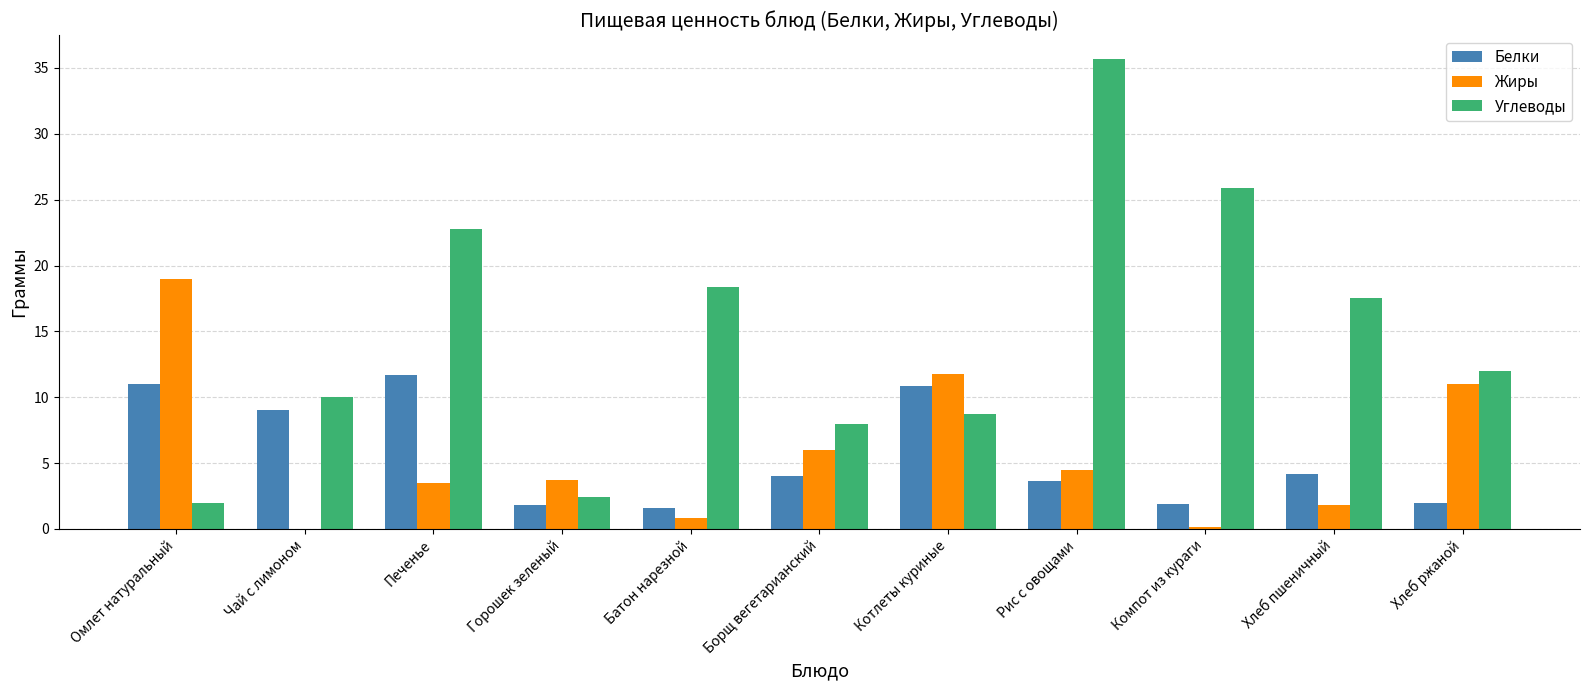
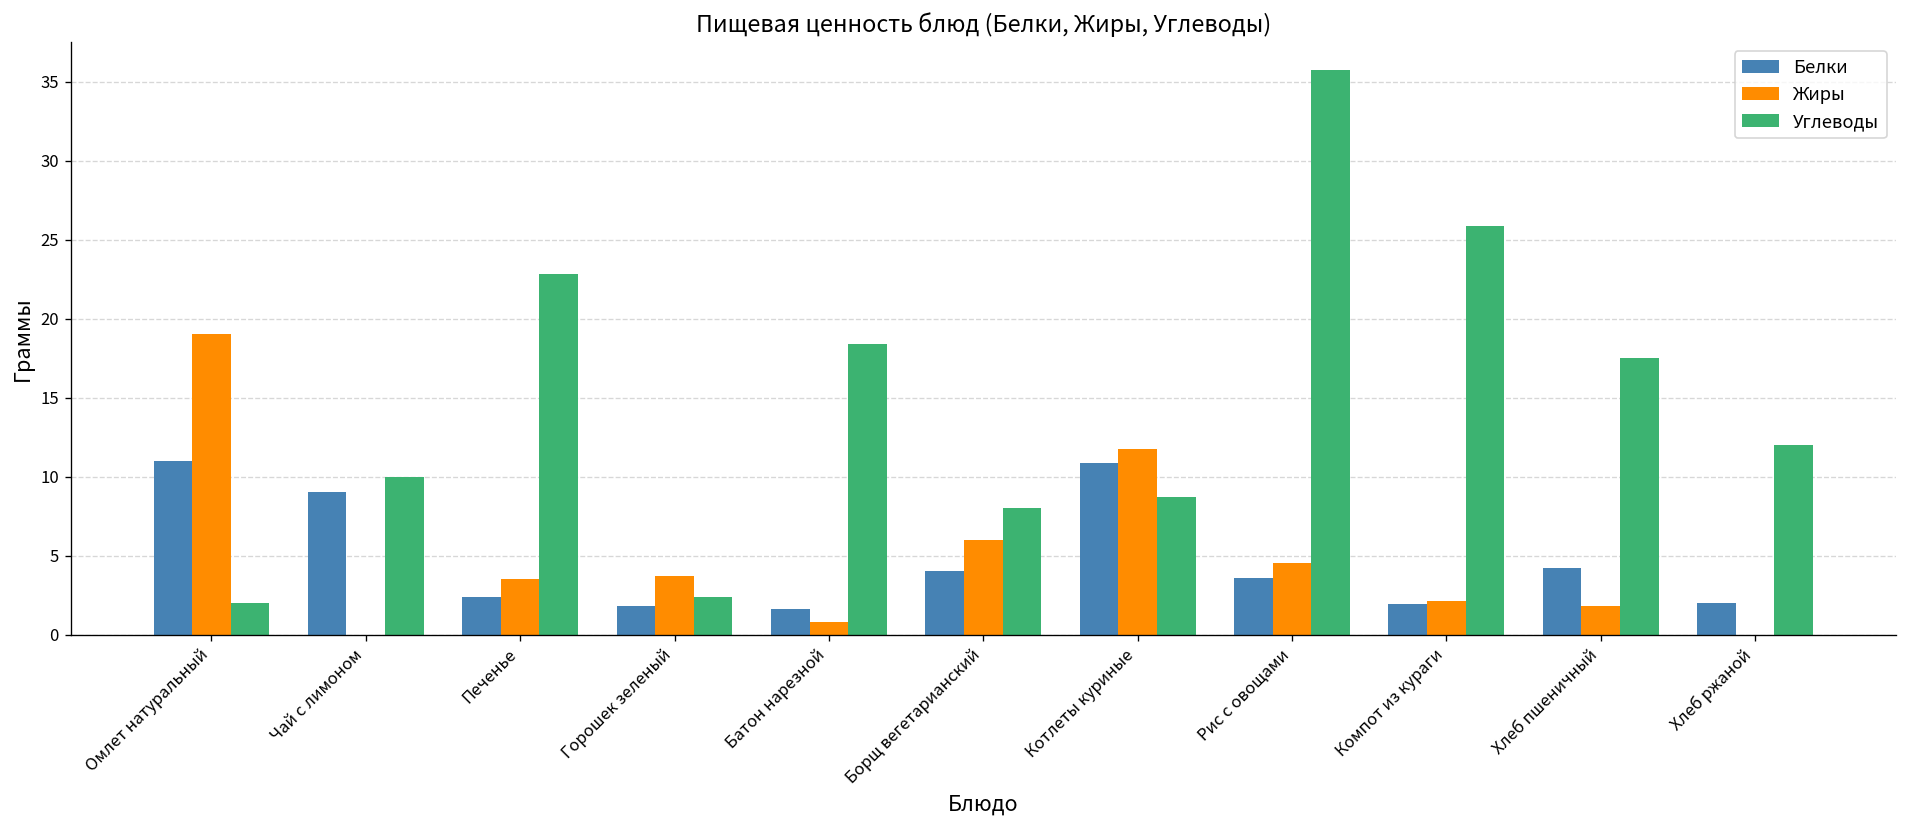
  {
    "Белки": {
      "Омлет натуральный": 11.0,
      "Чай с лимоном": 9.0,
-     "Печенье": 11.7,
+     "Печенье": 2.4,
      "Горошек зеленый": 1.8,
      "Батон нарезной": 1.6,
      "Борщ вегетарианский": 4.0,
      "Котлеты куриные": 10.9,
      "Рис с овощами": 3.6,
      "Компот из кураги": 1.9,
      "Хлеб пшеничный": 4.2,
      "Хлеб ржаной": 2.0
    },
    "Жиры": {
      "Омлет натуральный": 19.0,
      "Чай с лимоном": 0.0,
      "Печенье": 3.5,
      "Горошек зеленый": 3.7,
      "Батон нарезной": 0.8,
      "Борщ вегетарианский": 6.0,
      "Котлеты куриные": 11.8,
      "Рис с овощами": 4.5,
-     "Компот из кураги": 0.1,
+     "Компот из кураги": 2.2,
      "Хлеб пшеничный": 1.8,
-     "Хлеб ржаной": 11
+     "Хлеб ржаной": 0
    },
    "Углеводы": {
      "Омлет натуральный": 2.0,
      "Чай с лимоном": 10.0,
      "Печенье": 22.8,
      "Горошек зеленый": 2.4,
      "Батон нарезной": 18.4,
      "Борщ вегетарианский": 8.0,
      "Котлеты куриные": 8.7,
      "Рис с овощами": 35.7,
      "Компот из кураги": 25.9,
      "Хлеб пшеничный": 17.5,
      "Хлеб ржаной": 12.0
    }
  }
